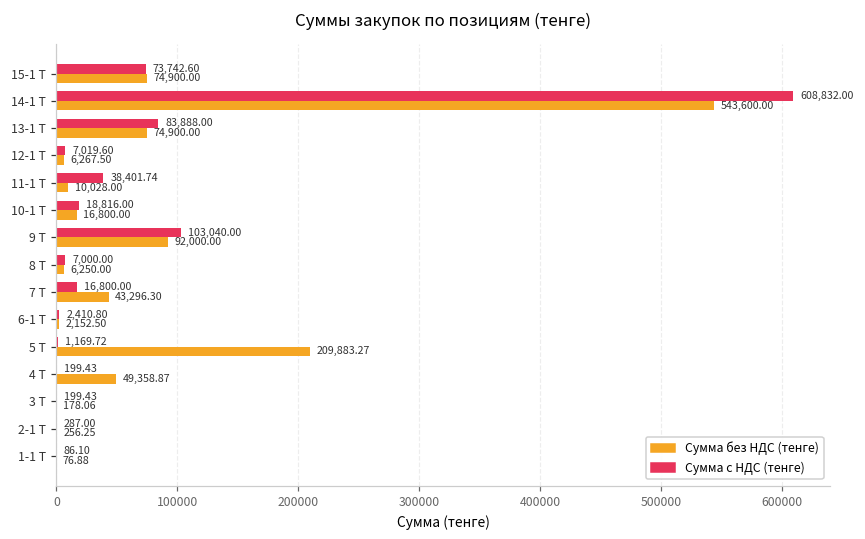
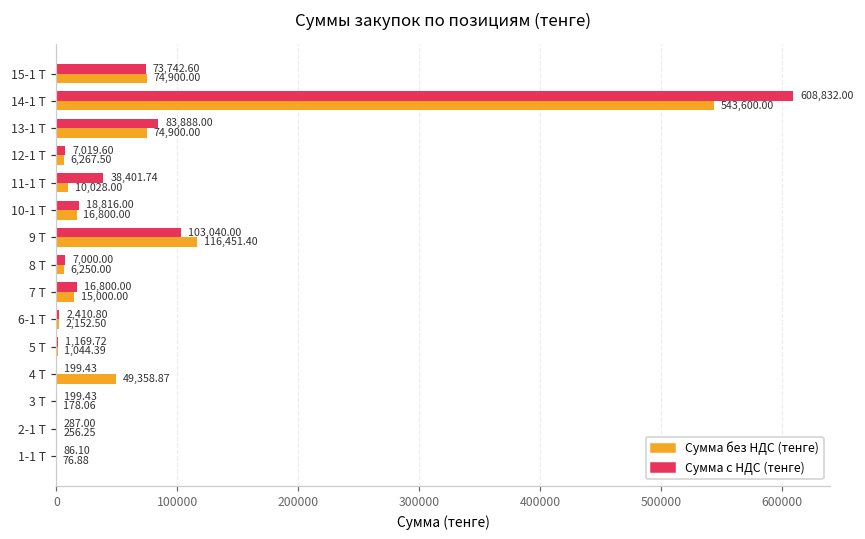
  {
    "Сумма без НДС (тенге)": {
      "15-1 Т": "74,900.00",
      "14-1 Т": "543,600.00",
      "13-1 Т": "74,900.00",
      "12-1 Т": "6,267.50",
      "11-1 Т": "10,028.00",
      "10-1 Т": "16,800.00",
-     "9 Т": "92,000.00",
+     "9 Т": "116,451.40",
      "8 Т": "6,250.00",
-     "7 Т": "43,296.30",
+     "7 Т": "15,000.00",
      "6-1 Т": "2,152.50",
-     "5 Т": "209,883.27",
+     "5 Т": "1,044.39",
      "4 Т": "49,358.87",
      "3 Т": "178.06",
      "2-1 Т": "256.25",
      "1-1 Т": "76.88"
    },
    "Сумма с НДС (тенге)": {
      "15-1 Т": "73,742.60",
      "14-1 Т": "608,832.00",
      "13-1 Т": "83,888.00",
      "12-1 Т": "7,019.60",
      "11-1 Т": "38,401.74",
      "10-1 Т": "18,816.00",
      "9 Т": "103,040.00",
      "8 Т": "7,000.00",
      "7 Т": "16,800.00",
      "6-1 Т": "2,410.80",
      "5 Т": "1,169.72",
      "4 Т": "199.43",
      "3 Т": "199.43",
      "2-1 Т": "287.00",
      "1-1 Т": "86.10"
    }
  }
